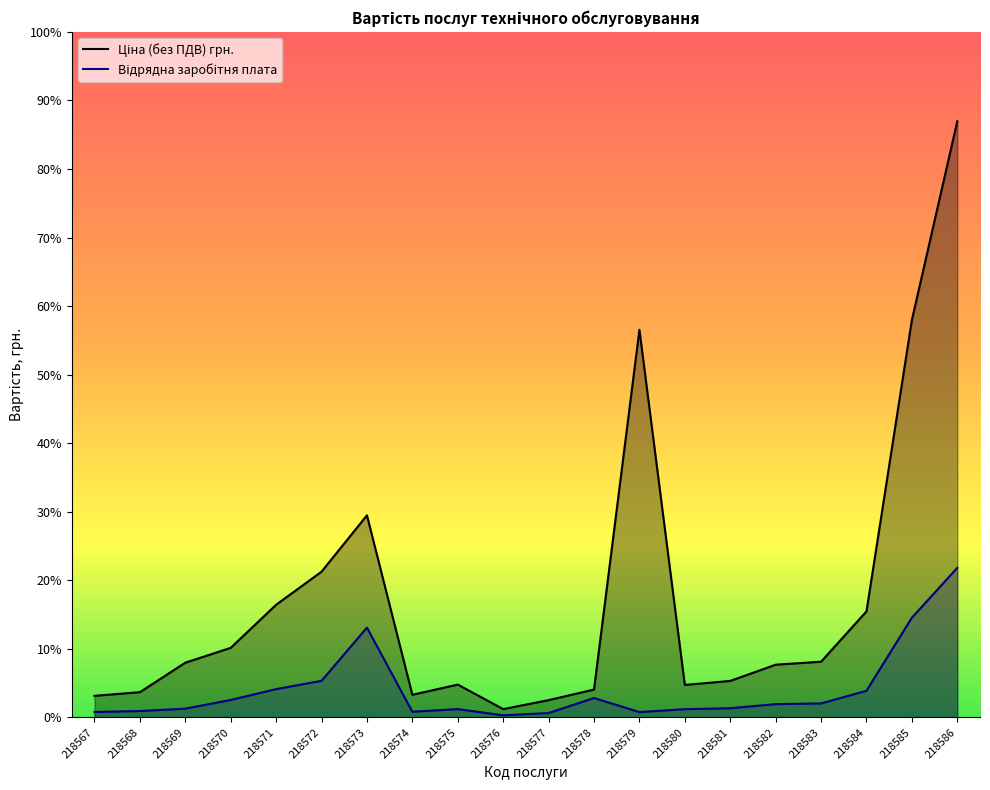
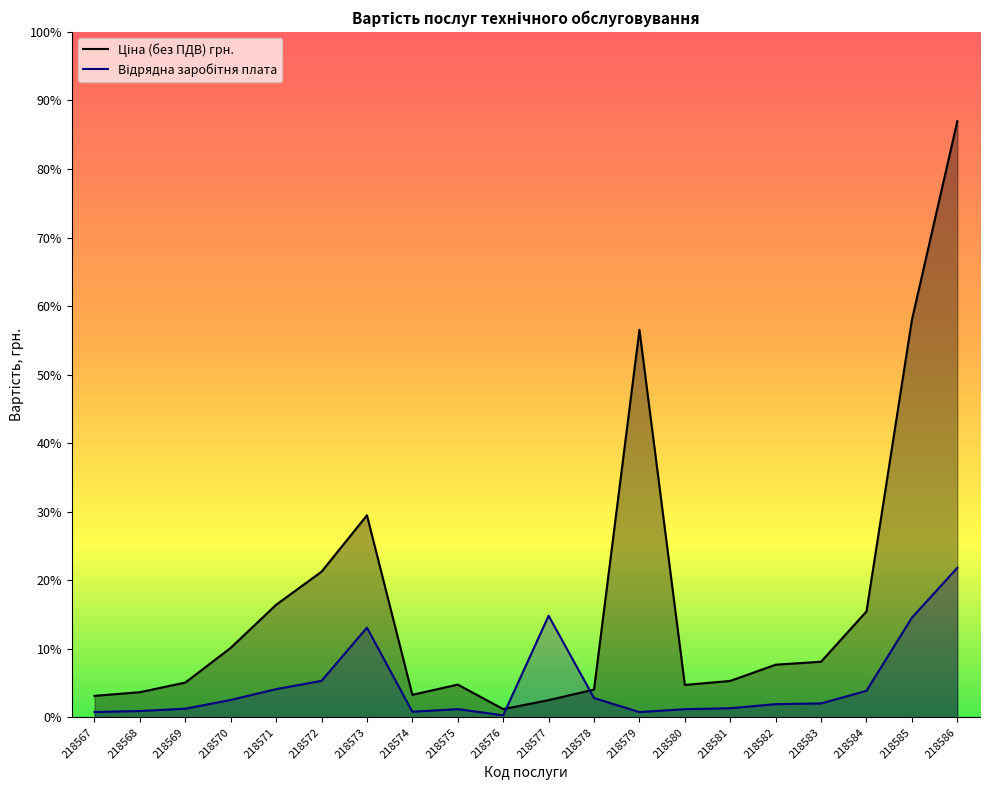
  {
    "Ціна (без ПДВ) грн.": {
      "218567": "3%",
      "218568": "4%",
-     "218569": "8%",
+     "218569": "5%",
      "218570": "10%",
      "218571": "16%",
      "218572": "21%",
      "218573": "29%",
      "218574": "3%",
      "218575": "5%",
      "218576": "1%",
      "218577": "3%",
      "218578": "4%",
      "218579": "57%",
      "218580": "5%",
      "218581": "5%",
      "218582": "8%",
      "218583": "8%",
      "218584": "15%",
      "218585": "58%",
      "218586": "87%"
    },
    "Відрядна заробітня плата": {
      "218567": "1%",
      "218568": "1%",
      "218569": "1%",
      "218570": "3%",
      "218571": "4%",
      "218572": "5%",
      "218573": "13%",
      "218574": "1%",
      "218575": "1%",
      "218576": "0%",
-     "218577": "1%",
+     "218577": "15%",
      "218578": "3%",
      "218579": "1%",
      "218580": "1%",
      "218581": "1%",
      "218582": "2%",
      "218583": "2%",
      "218584": "4%",
      "218585": "15%",
      "218586": "22%"
    }
  }
